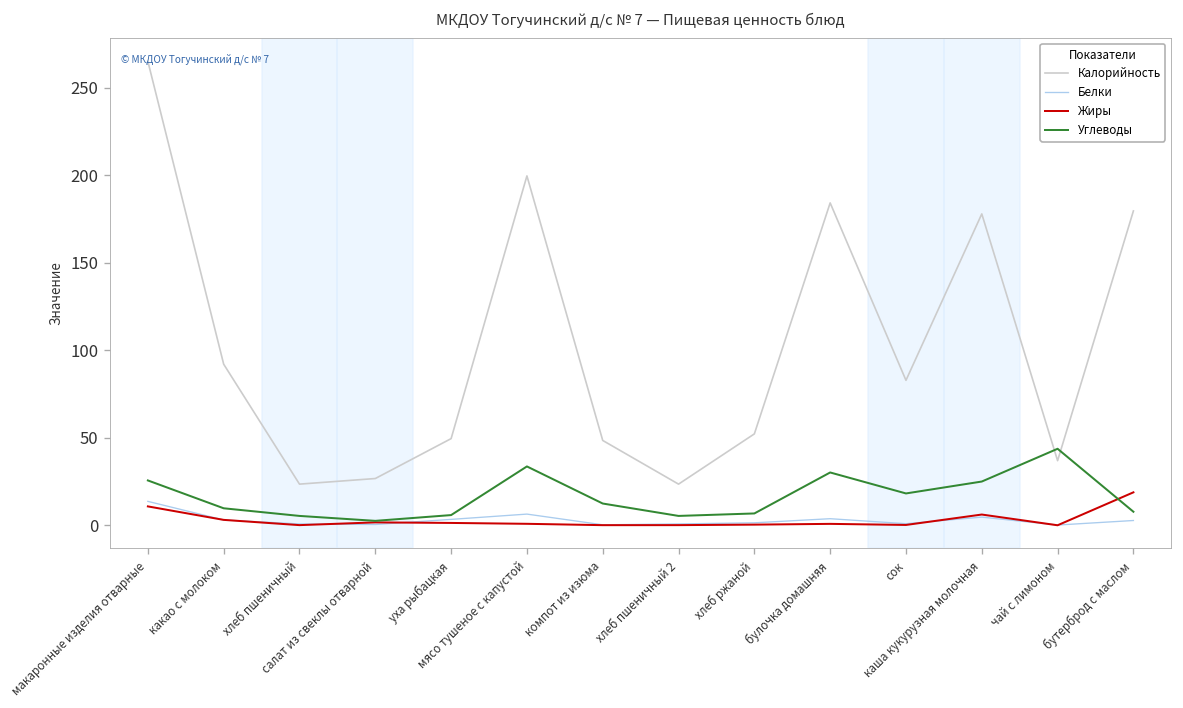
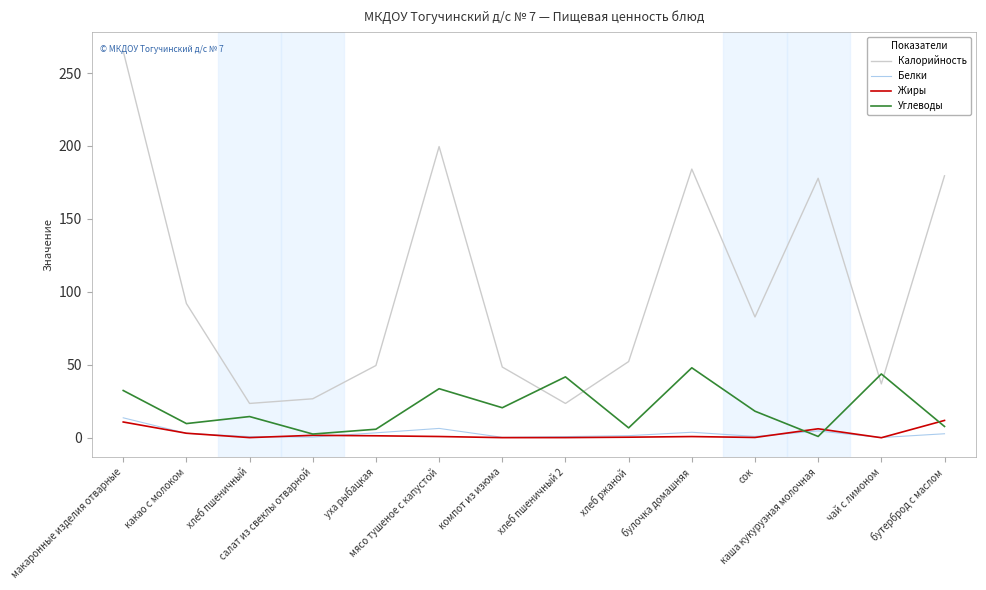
  {
    "Жиры": {
      "макаронные изделия отварные": 11,
      "уха рыбацкая": 1,
      "мясо тушеное с капустой": 1,
      "булочка домашняя": 1,
-     "бутерброд с маслом": 19
+     "бутерброд с маслом": 12
    },
    "Углеводы": {
-     "макаронные изделия отварные": 26,
+     "макаронные изделия отварные": 32,
      "какао с молоком": 10,
-     "хлеб пшеничный": 5,
+     "хлеб пшеничный": 15,
      "уха рыбацкая": 6,
      "мясо тушеное с капустой": 34,
-     "компот из изюма": 12,
-     "хлеб пшеничный 2": 5,
+     "компот из изюма": 21,
+     "хлеб пшеничный 2": 42,
      "хлеб ржаной": 7,
-     "булочка домашняя": 30,
+     "булочка домашняя": 48,
      "сок": 18,
-     "каша кукурузная молочная": 25,
+     "каша кукурузная молочная": 1,
      "чай с лимоном": 44,
      "бутерброд с маслом": 8
    }
  }
